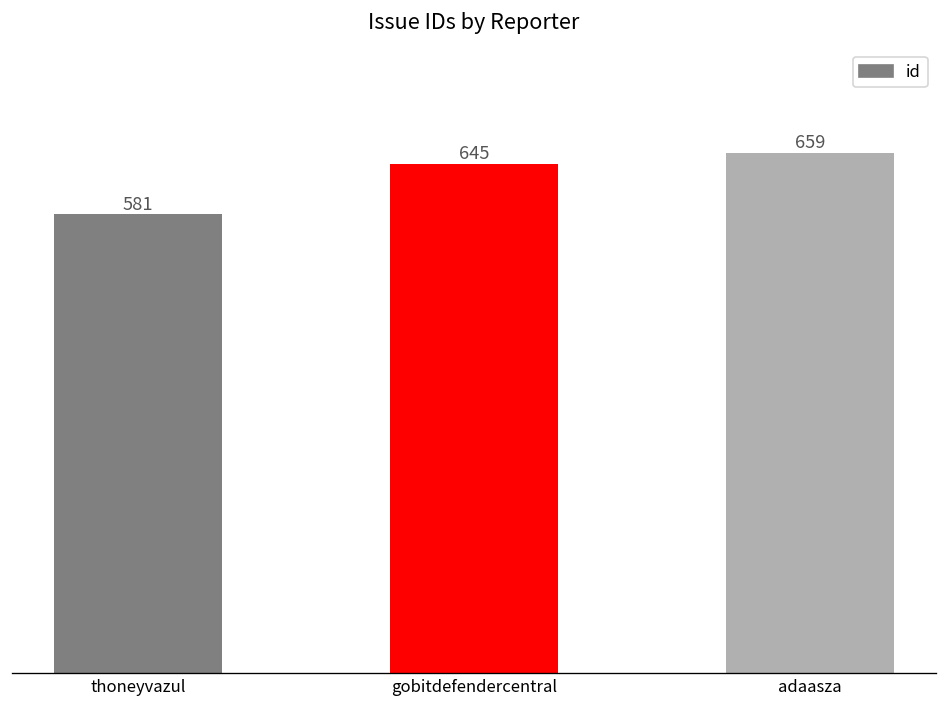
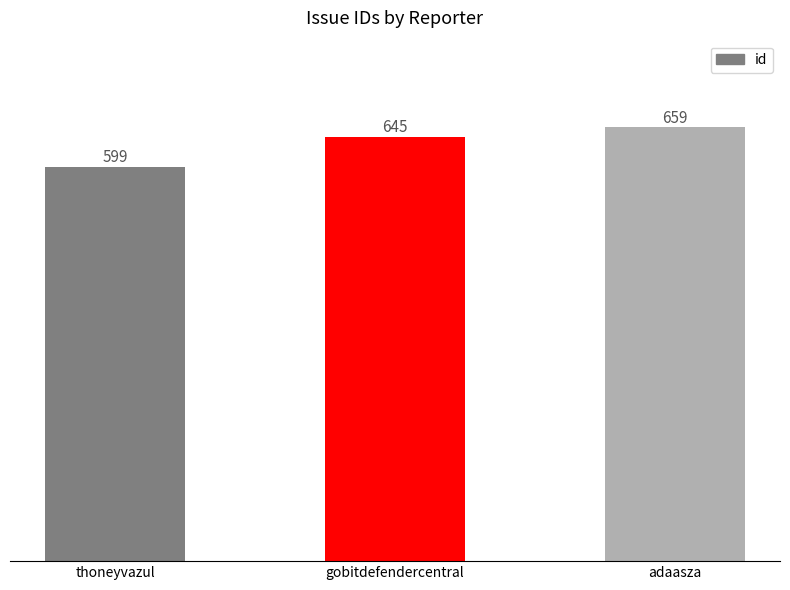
  {
-   "thoneyvazul": 581,
+   "thoneyvazul": 599,
    "gobitdefendercentral": 645,
    "adaasza": 659
  }
